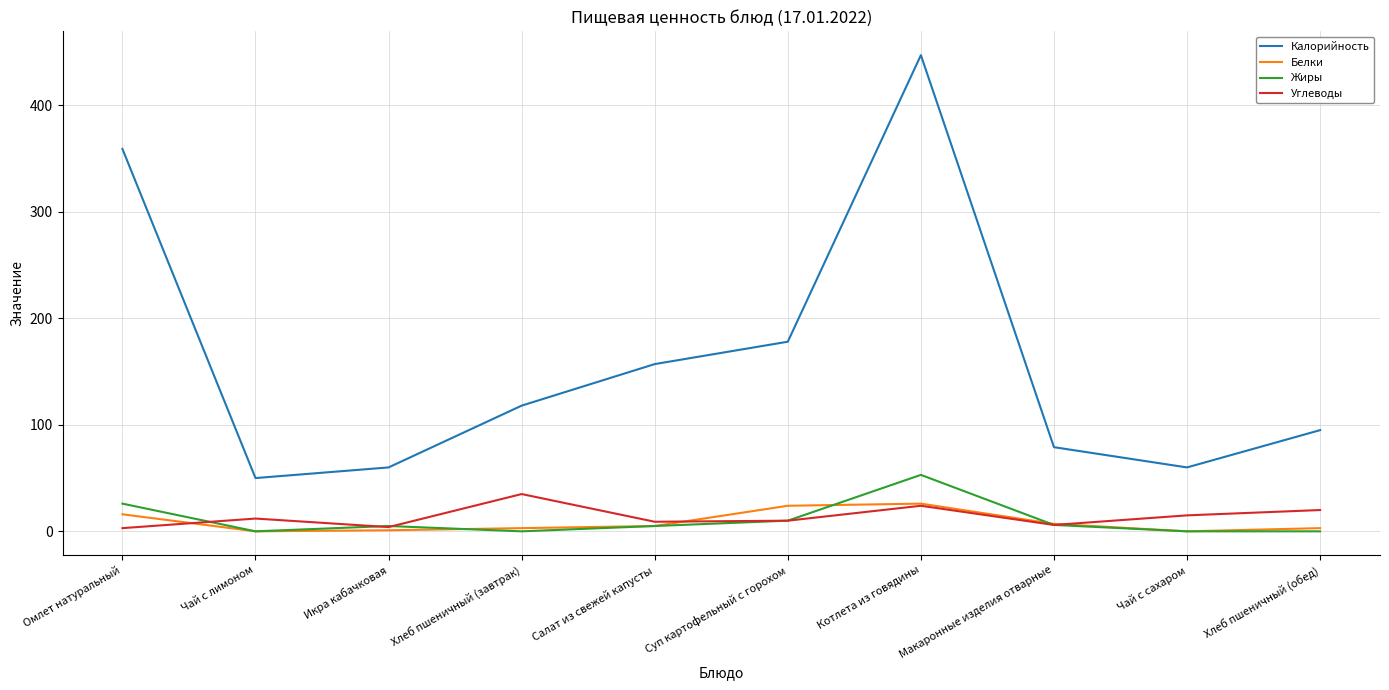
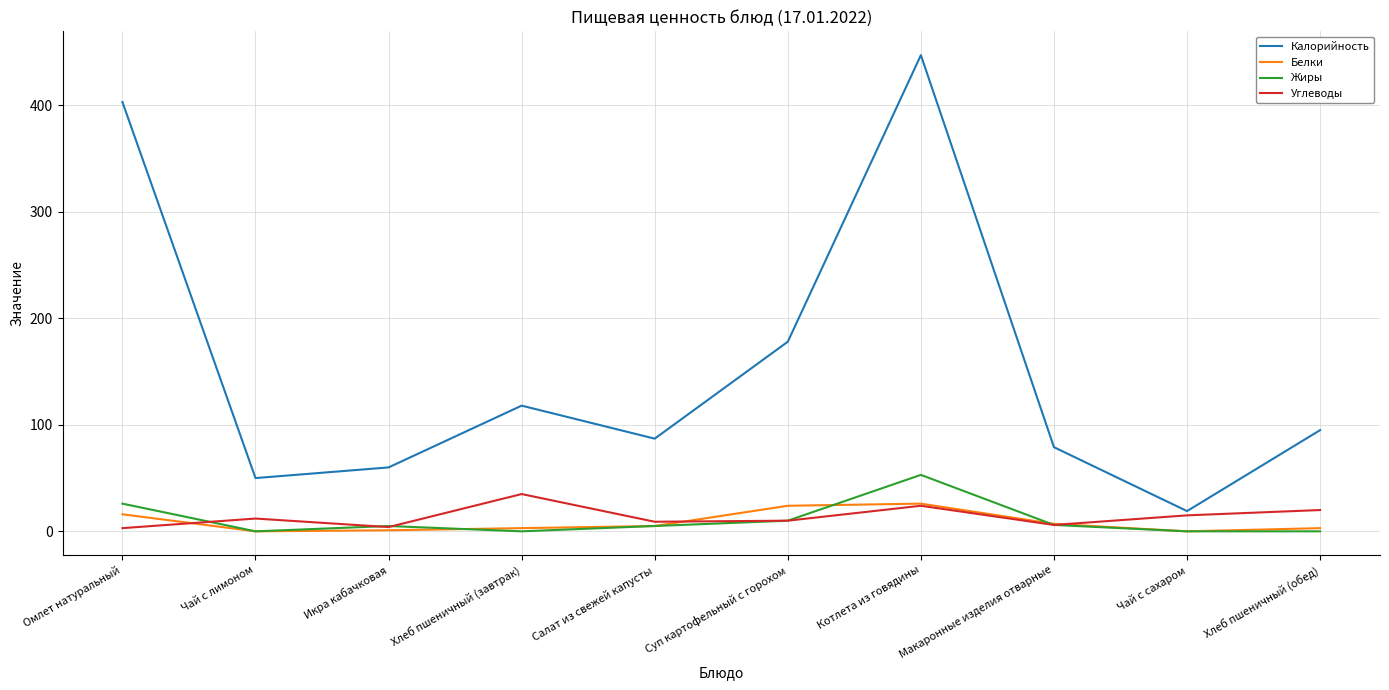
  {
    "Калорийность": {
-     "Омлет натуральный": 359,
+     "Омлет натуральный": 403,
      "Чай с лимоном": 50,
      "Икра кабачковая": 60,
      "Хлеб пшеничный (завтрак)": 118,
-     "Салат из свежей капусты": 157,
+     "Салат из свежей капусты": 87,
      "Суп картофельный с горохом": 178,
      "Котлета из говядины": 447,
      "Макаронные изделия отварные": 79,
-     "Чай с сахаром": 60,
+     "Чай с сахаром": 19,
      "Хлеб пшеничный (обед)": 95
    },
    "Белки": {
      "Омлет натуральный": 16,
      "Икра кабачковая": 1,
      "Хлеб пшеничный (завтрак)": 3,
      "Суп картофельный с горохом": 24,
      "Хлеб пшеничный (обед)": 3
    },
    "Жиры": {
      "Омлет натуральный": 26,
      "Хлеб пшеничный (завтрак)": 0,
      "Котлета из говядины": 53,
      "Хлеб пшеничный (обед)": 0
    },
    "Углеводы": {
      "Омлет натуральный": 3,
      "Чай с лимоном": 12,
      "Хлеб пшеничный (завтрак)": 35,
      "Салат из свежей капусты": 9,
      "Чай с сахаром": 15,
      "Хлеб пшеничный (обед)": 20
    }
  }
